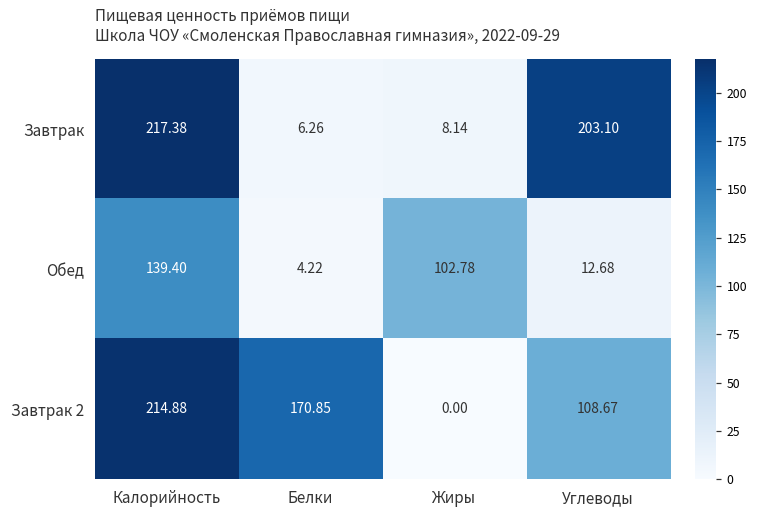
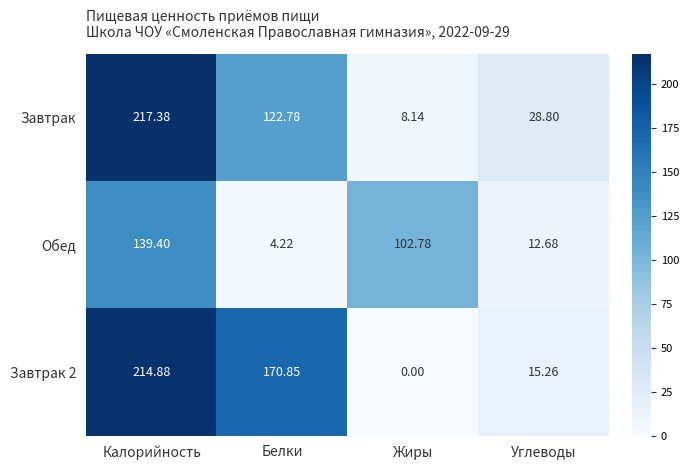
  {
    "Завтрак": {
      "Калорийность": 217.38,
-     "Белки": 6.26,
+     "Белки": 122.78,
      "Жиры": 8.14,
-     "Углеводы": 203.10
+     "Углеводы": 28.80
    },
    "Обед": {
      "Калорийность": 139.40,
      "Белки": 4.22,
      "Жиры": 102.78,
      "Углеводы": 12.68
    },
    "Завтрак 2": {
      "Калорийность": 214.88,
      "Белки": 170.85,
      "Жиры": 0.00,
-     "Углеводы": 108.67
+     "Углеводы": 15.26
    }
  }
